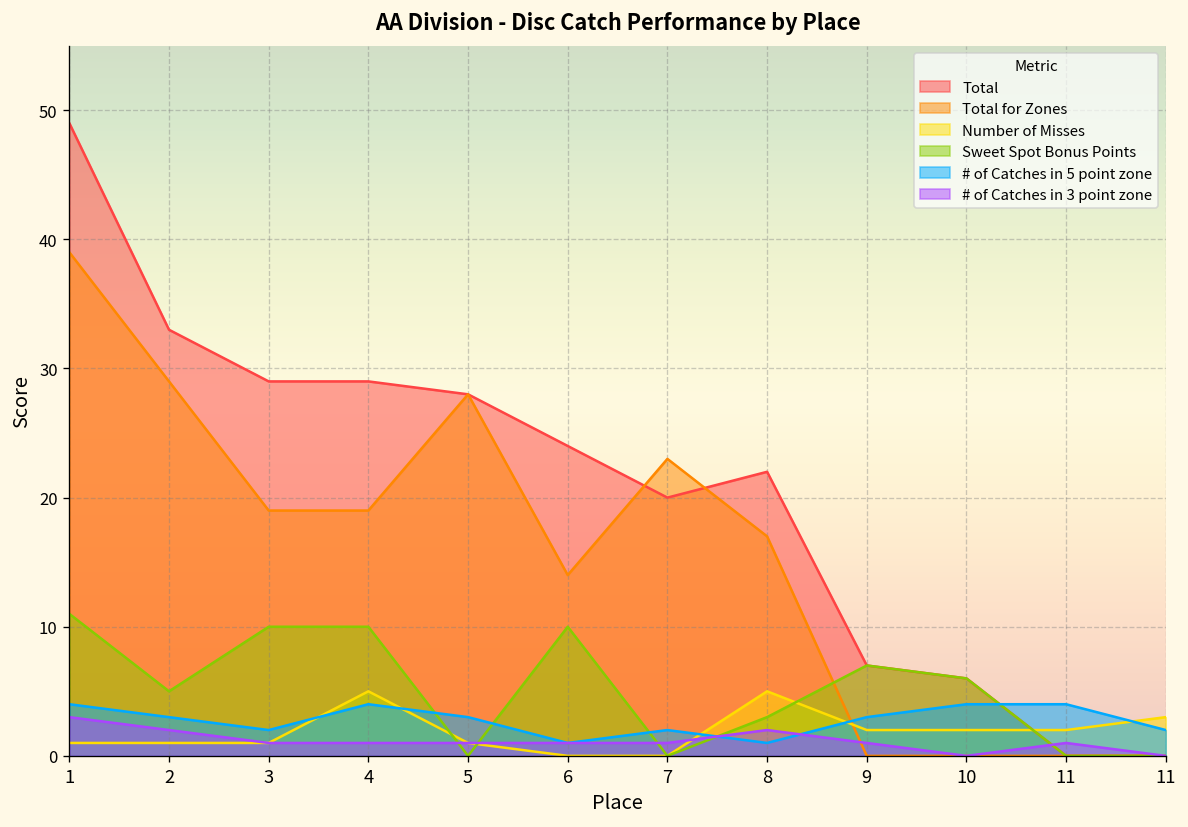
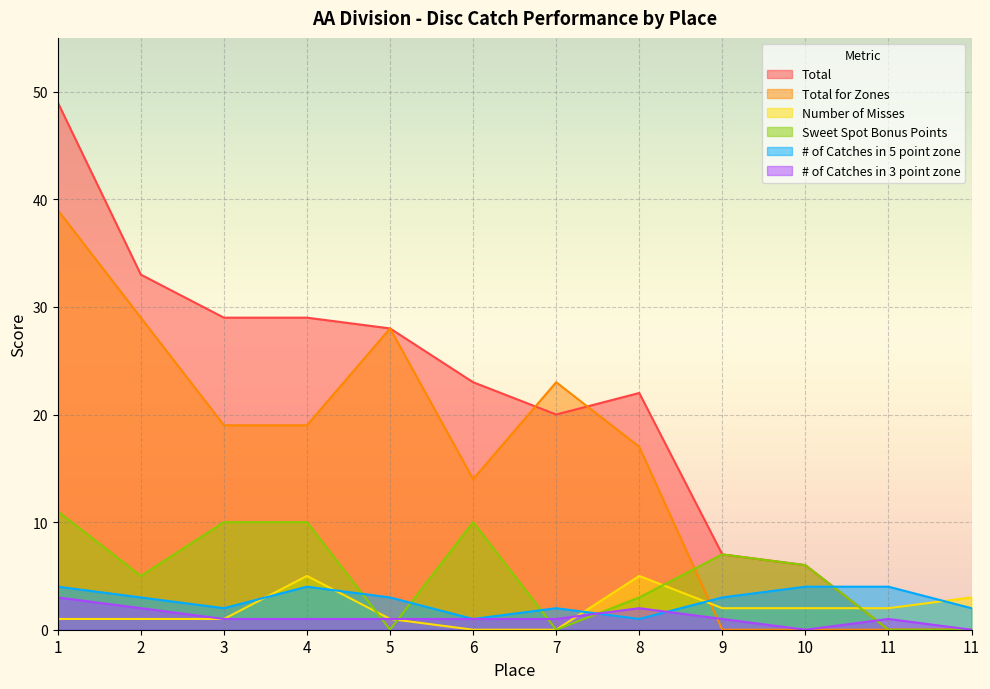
  {
    "Total": {
      "1": 49,
      "2": 33,
      "3": 29,
      "4": 29,
-     "6": 24,
+     "6": 23,
      "7": 20,
      "8": 22
    },
    "Total for Zones": {
      "1": 39,
      "2": 29,
      "3": 19,
      "4": 19,
      "6": 14,
      "7": 23,
      "8": 17,
      "9": 0
    },
    "Number of Misses": {
      "1": 1,
      "2": 1,
      "4": 5,
      "6": 0,
      "8": 5,
      "9": 2,
      "10": 2
    },
    "Sweet Spot Bonus Points": {
      "1": 11,
      "2": 5,
      "3": 10,
      "4": 10,
      "5": 0,
      "6": 10,
      "8": 3
    },
    "# of Catches in 5 point zone": {
      "1": 4,
      "2": 3,
      "3": 2,
      "4": 4,
      "5": 3,
      "7": 2,
      "8": 1,
      "9": 3,
      "10": 4
    },
    "# of Catches in 3 point zone": {
      "1": 3,
      "2": 2,
      "4": 1,
      "7": 1,
      "8": 2,
      "9": 1
    }
  }
